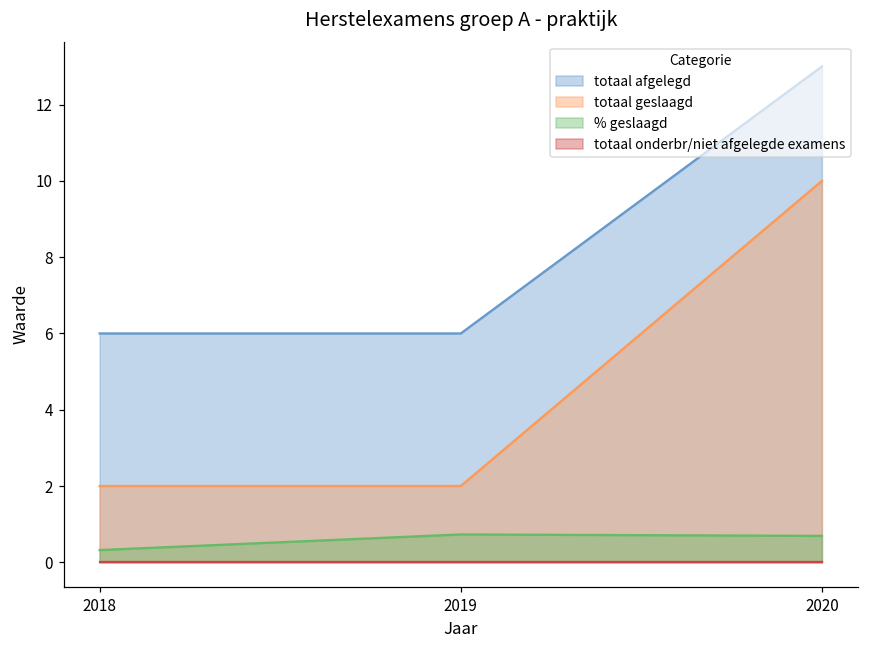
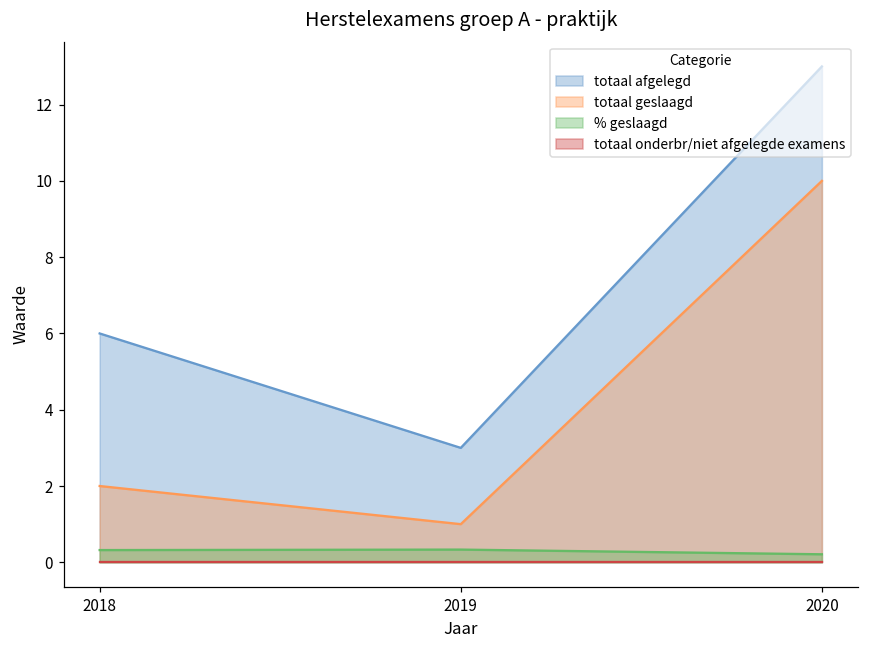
  {
    "totaal afgelegd": {
      "2018": 6,
-     "2019": 6
+     "2019": 3
    },
    "totaal geslaagd": {
      "2018": 2,
-     "2019": 2,
+     "2019": 1,
      "2020": 10
    },
    "% geslaagd": {
      "2018": 0.3,
-     "2019": 0.7,
-     "2020": 0.7
+     "2019": 0.3,
+     "2020": 0.2
    },
    "totaal onderbr/niet afgelegde examens": {
      "2018": 0.0,
      "2019": 0.0,
      "2020": 0.0
    }
  }
